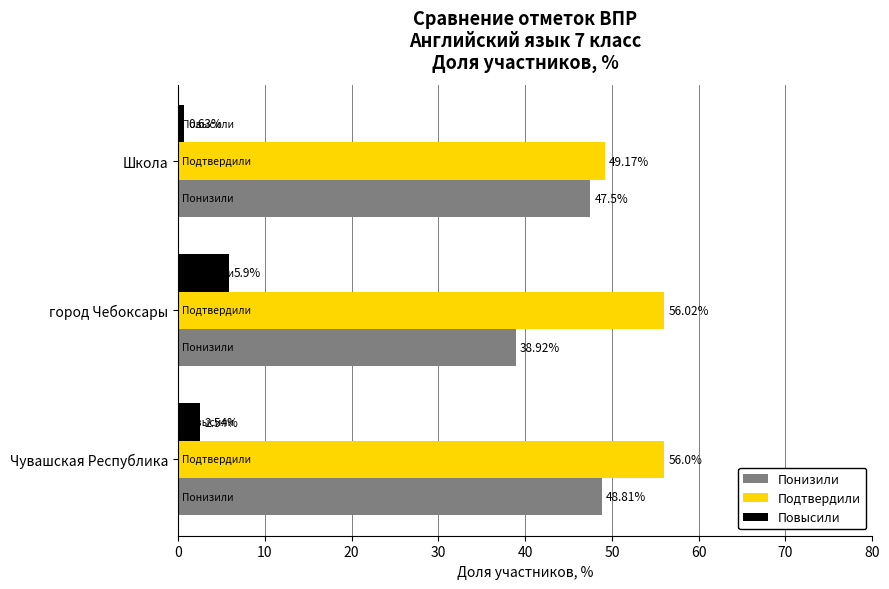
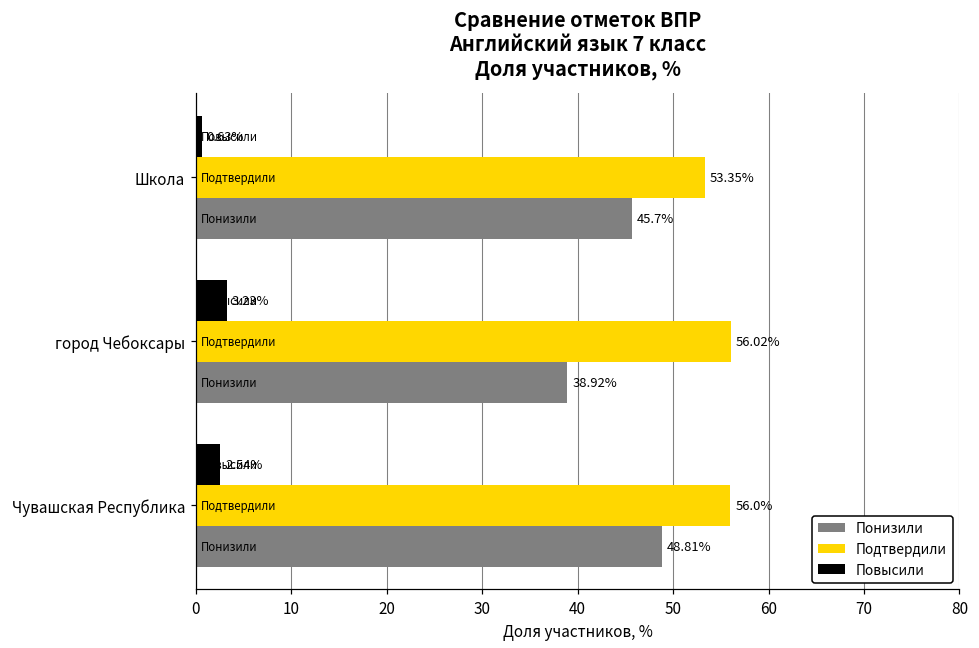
  {
    "Понизили": {
-     "Школа": "47.5%",
+     "Школа": "45.7%",
      "город Чебоксары": "38.92%",
      "Чувашская Республика": "48.81%"
    },
    "Подтвердили": {
-     "Школа": "49.17%",
+     "Школа": "53.35%",
      "город Чебоксары": "56.02%",
      "Чувашская Республика": "56.0%"
    },
    "Повысили": {
-     "город Чебоксары": "5.9%"
+     "город Чебоксары": "3.23%"
    }
  }
